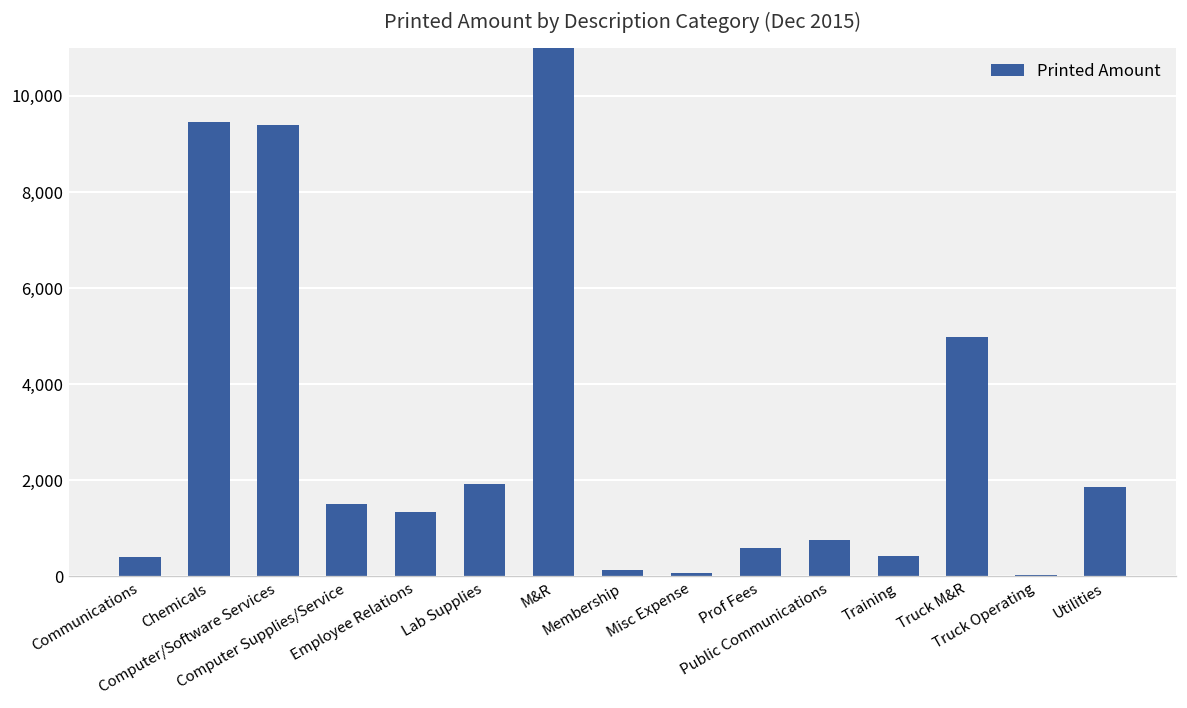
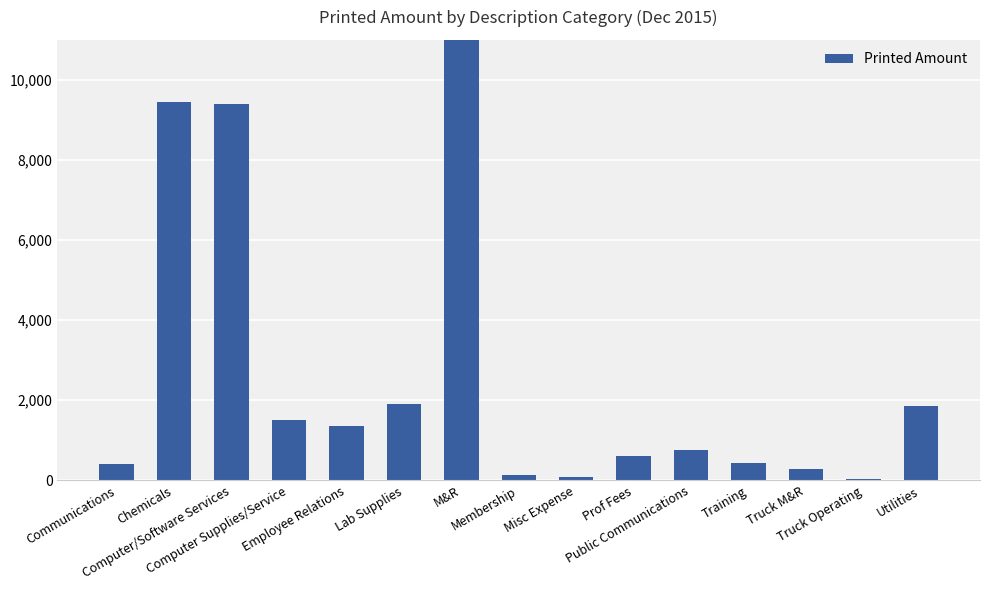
  {
    "Communications": "400",
    "Chemicals": "9,500",
    "Computer/Software Services": "9,400",
    "Computer Supplies/Service": "1,500",
    "Employee Relations": "1,400",
    "Lab Supplies": "1,900",
    "Membership": "100",
    "Misc Expense": "100",
    "Prof Fees": "600",
    "Public Communications": "800",
    "Training": "400",
-   "Truck M&R": "5,000",
+   "Truck M&R": "300",
    "Utilities": "1,900"
  }
